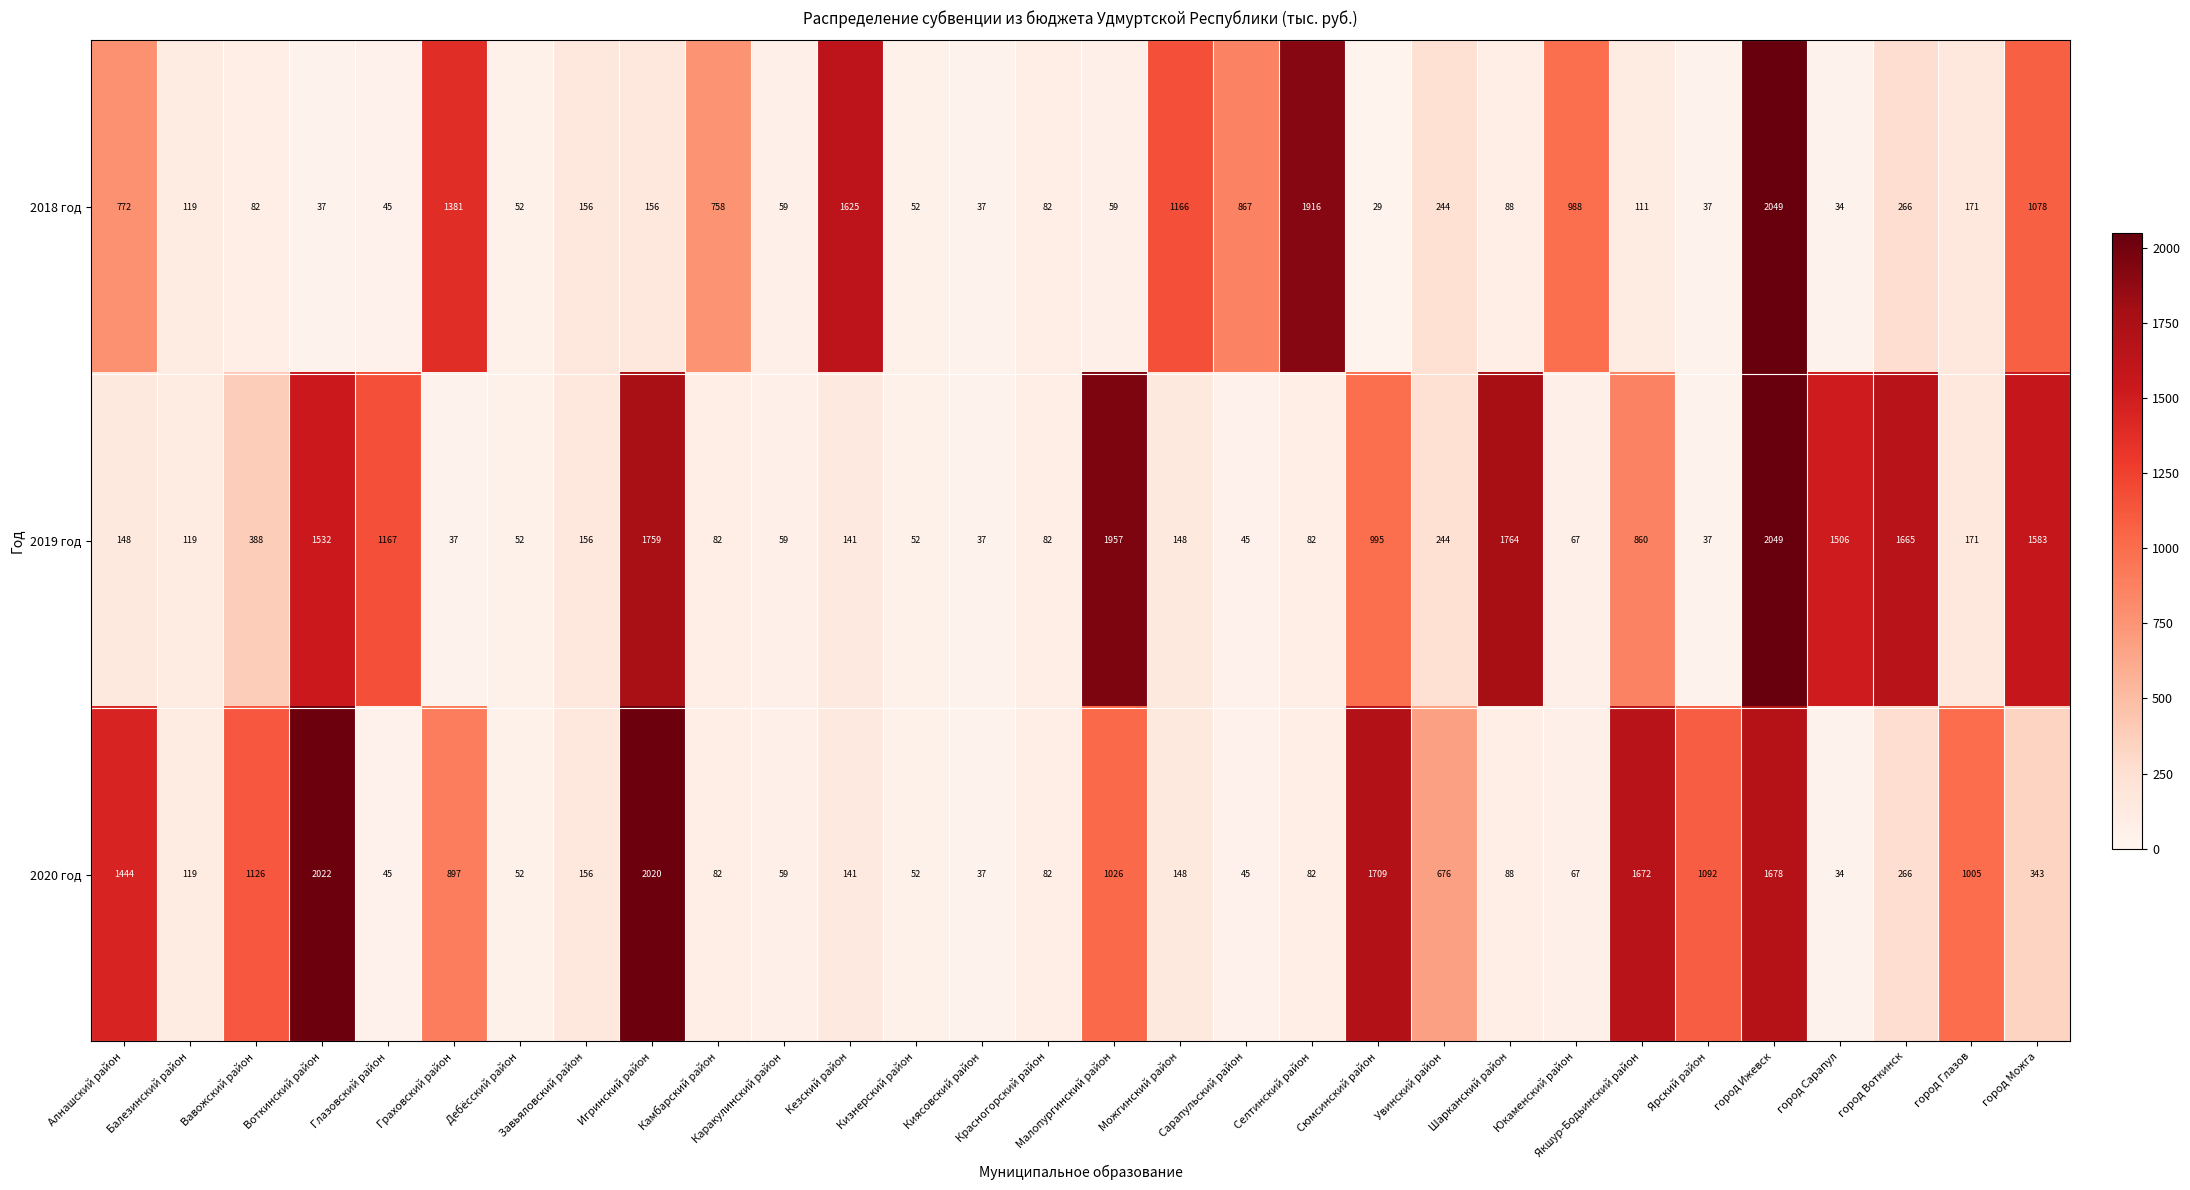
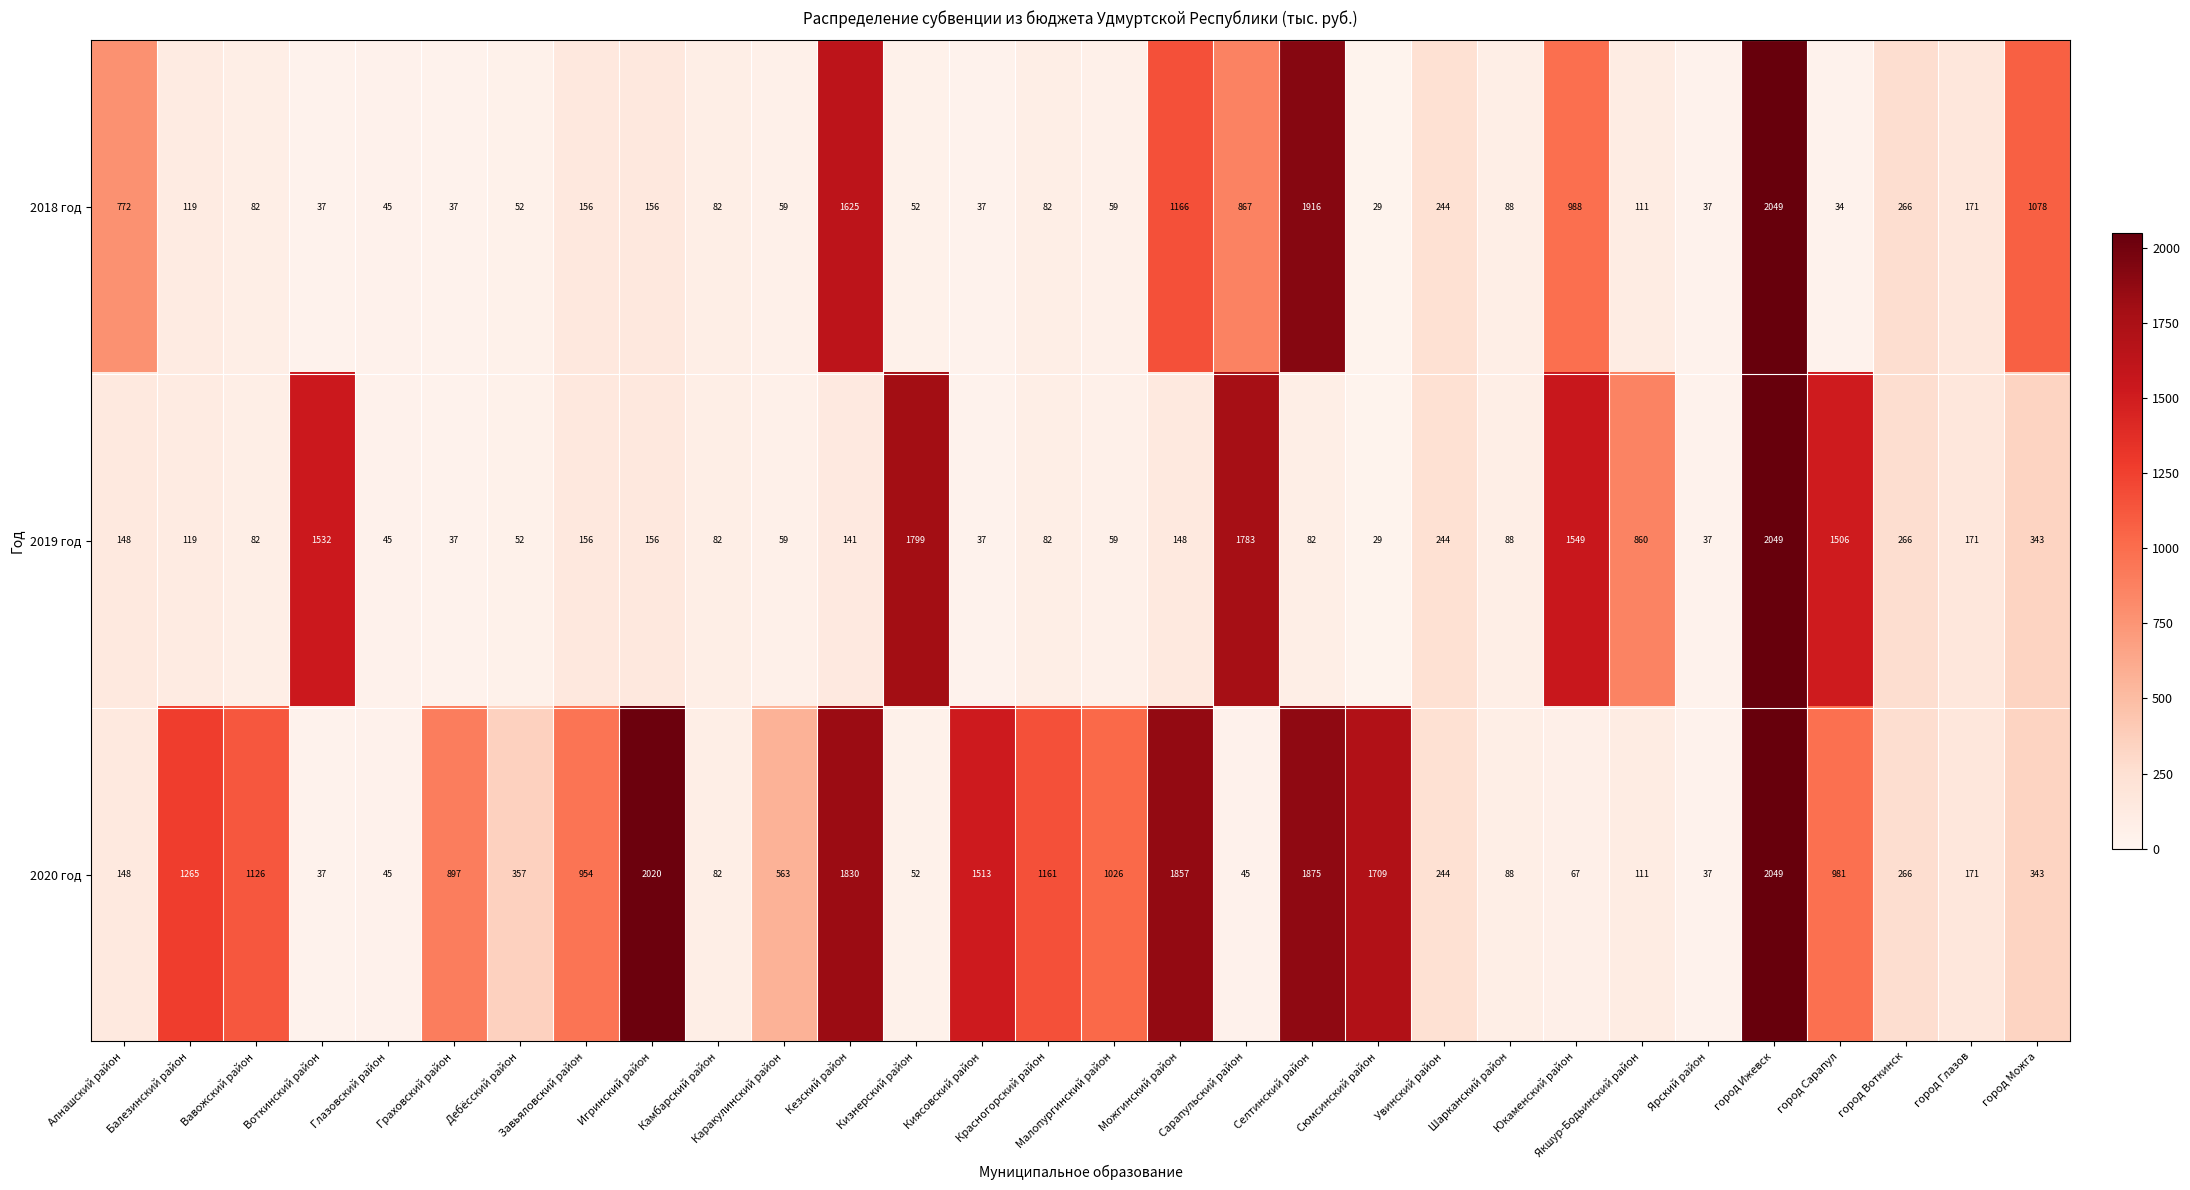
  {
    "2018 год": {
      "Алнашский район": 772,
      "Балезинский район": 119,
      "Вавожский район": 82,
      "Воткинский район": 37,
      "Глазовский район": 45,
-     "Граховский район": 1381,
+     "Граховский район": 37,
      "Дебёсский район": 52,
      "Завьяловский район": 156,
      "Игринский район": 156,
-     "Камбарский район": 758,
+     "Камбарский район": 82,
      "Каракулинский район": 59,
      "Кезский район": 1625,
      "Кизнерский район": 52,
      "Киясовский район": 37,
      "Красногорский район": 82,
      "Малопургинский район": 59,
      "Можгинский район": 1166,
      "Сарапульский район": 867,
      "Селтинский район": 1916,
      "Сюмсинский район": 29,
      "Увинский район": 244,
      "Шарканский район": 88,
      "Юкаменский район": 988,
      "Якшур-Бодьинский район": 111,
      "Ярский район": 37,
      "город Ижевск": 2049,
      "город Сарапул": 34,
      "город Воткинск": 266,
      "город Глазов": 171,
      "город Можга": 1078
    },
    "2019 год": {
      "Алнашский район": 148,
      "Балезинский район": 119,
-     "Вавожский район": 388,
+     "Вавожский район": 82,
      "Воткинский район": 1532,
-     "Глазовский район": 1167,
+     "Глазовский район": 45,
      "Граховский район": 37,
      "Дебёсский район": 52,
      "Завьяловский район": 156,
-     "Игринский район": 1759,
+     "Игринский район": 156,
      "Камбарский район": 82,
      "Каракулинский район": 59,
      "Кезский район": 141,
-     "Кизнерский район": 52,
+     "Кизнерский район": 1799,
      "Киясовский район": 37,
      "Красногорский район": 82,
-     "Малопургинский район": 1957,
+     "Малопургинский район": 59,
      "Можгинский район": 148,
-     "Сарапульский район": 45,
+     "Сарапульский район": 1783,
      "Селтинский район": 82,
-     "Сюмсинский район": 995,
+     "Сюмсинский район": 29,
      "Увинский район": 244,
-     "Шарканский район": 1764,
-     "Юкаменский район": 67,
+     "Шарканский район": 88,
+     "Юкаменский район": 1549,
      "Якшур-Бодьинский район": 860,
      "Ярский район": 37,
      "город Ижевск": 2049,
      "город Сарапул": 1506,
-     "город Воткинск": 1665,
+     "город Воткинск": 266,
      "город Глазов": 171,
-     "город Можга": 1583
+     "город Можга": 343
    },
    "2020 год": {
-     "Алнашский район": 1444,
-     "Балезинский район": 119,
+     "Алнашский район": 148,
+     "Балезинский район": 1265,
      "Вавожский район": 1126,
-     "Воткинский район": 2022,
+     "Воткинский район": 37,
      "Глазовский район": 45,
      "Граховский район": 897,
-     "Дебёсский район": 52,
-     "Завьяловский район": 156,
+     "Дебёсский район": 357,
+     "Завьяловский район": 954,
      "Игринский район": 2020,
      "Камбарский район": 82,
-     "Каракулинский район": 59,
-     "Кезский район": 141,
+     "Каракулинский район": 563,
+     "Кезский район": 1830,
      "Кизнерский район": 52,
-     "Киясовский район": 37,
-     "Красногорский район": 82,
+     "Киясовский район": 1513,
+     "Красногорский район": 1161,
      "Малопургинский район": 1026,
-     "Можгинский район": 148,
+     "Можгинский район": 1857,
      "Сарапульский район": 45,
-     "Селтинский район": 82,
+     "Селтинский район": 1875,
      "Сюмсинский район": 1709,
-     "Увинский район": 676,
+     "Увинский район": 244,
      "Шарканский район": 88,
      "Юкаменский район": 67,
-     "Якшур-Бодьинский район": 1672,
-     "Ярский район": 1092,
-     "город Ижевск": 1678,
-     "город Сарапул": 34,
+     "Якшур-Бодьинский район": 111,
+     "Ярский район": 37,
+     "город Ижевск": 2049,
+     "город Сарапул": 981,
      "город Воткинск": 266,
-     "город Глазов": 1005,
+     "город Глазов": 171,
      "город Можга": 343
    }
  }
